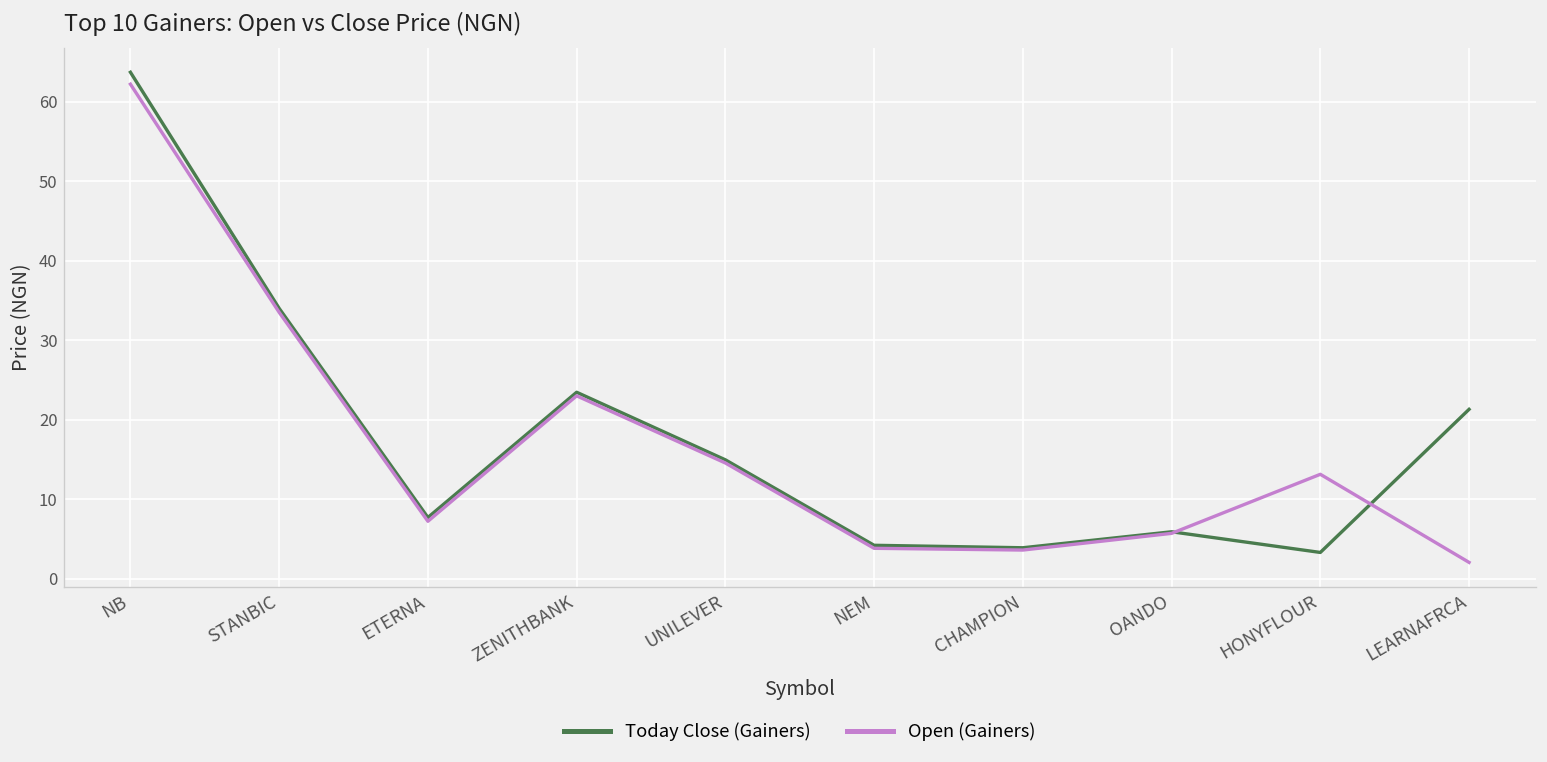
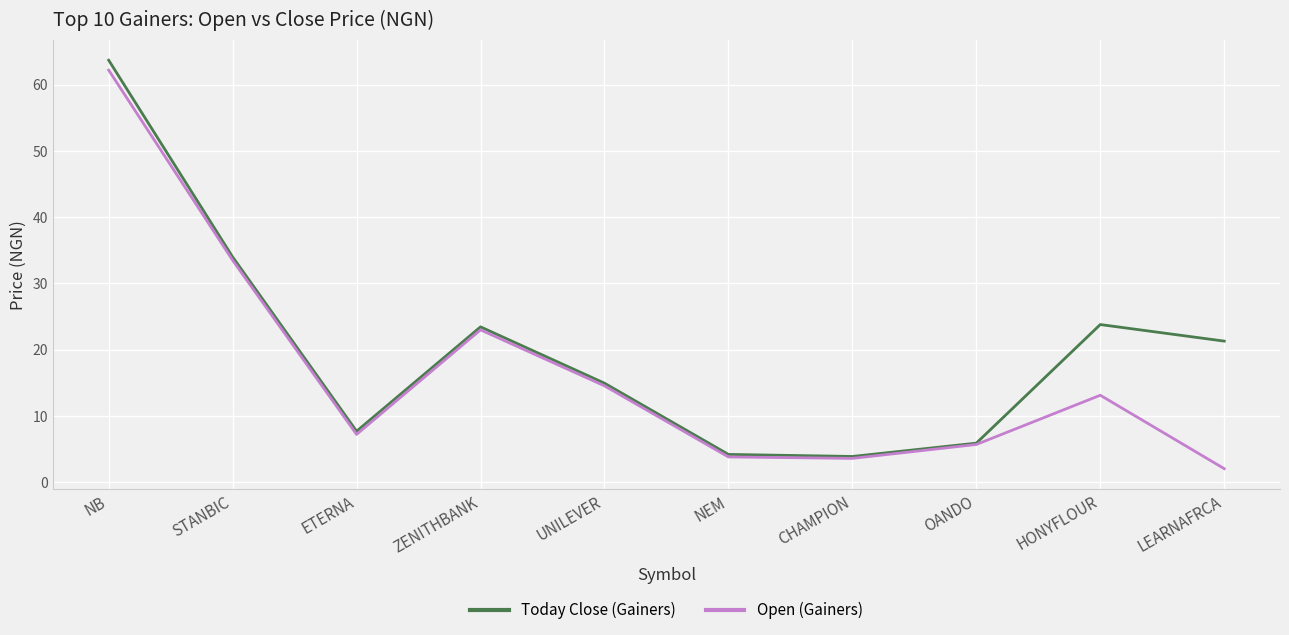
  {
    "Today Close (Gainers)": {
      "NB": 64,
      "STANBIC": 34,
      "ETERNA": 8,
      "ZENITHBANK": 23,
      "UNILEVER": 15,
-     "HONYFLOUR": 3,
+     "HONYFLOUR": 24,
      "LEARNAFRCA": 21
    },
    "Open (Gainers)": {
      "NB": 62,
      "STANBIC": 34,
      "ETERNA": 7,
      "ZENITHBANK": 23,
      "UNILEVER": 15,
      "HONYFLOUR": 13,
      "LEARNAFRCA": 2
    }
  }
